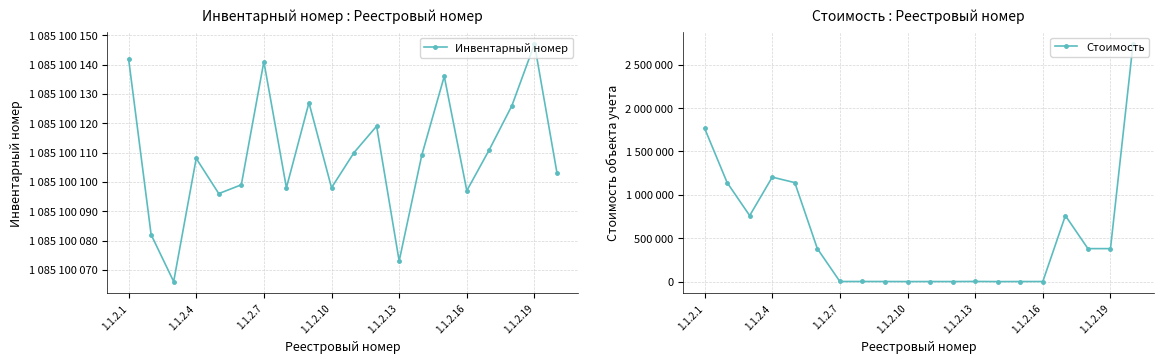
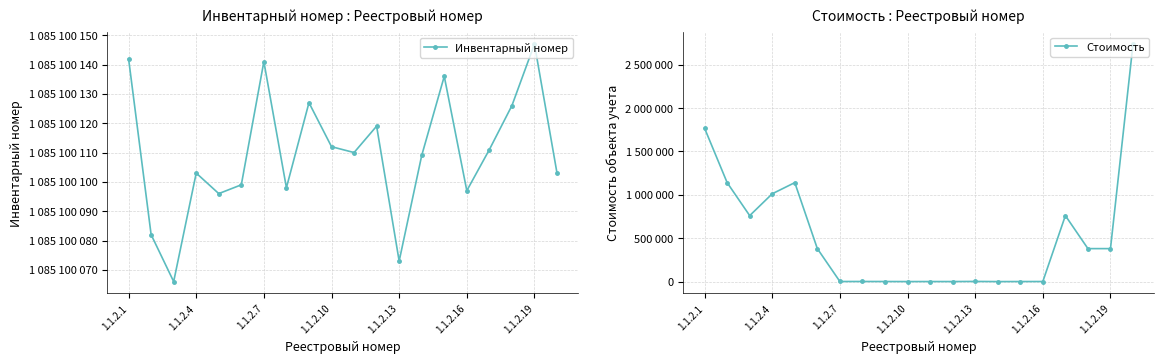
  {
    "Инвентарный номер : Реестровый номер": {
      "1.1.2.1": 1085100142,
-     "1.1.2.4": 1085100108,
+     "1.1.2.4": 1085100103,
      "1.1.2.7": 1085100141,
-     "1.1.2.10": 1085100098,
+     "1.1.2.10": 1085100112,
      "1.1.2.13": 1085100073,
      "1.1.2.16": 1085100097
    },
    "Стоимость : Реестровый номер": {
      "1.1.2.1": 1800000,
-     "1.1.2.4": 1200000,
+     "1.1.2.4": 1000000,
      "1.1.2.7": 0,
      "1.1.2.10": 0,
      "1.1.2.13": 0,
      "1.1.2.16": 0,
      "1.1.2.19": 400000
    }
  }
